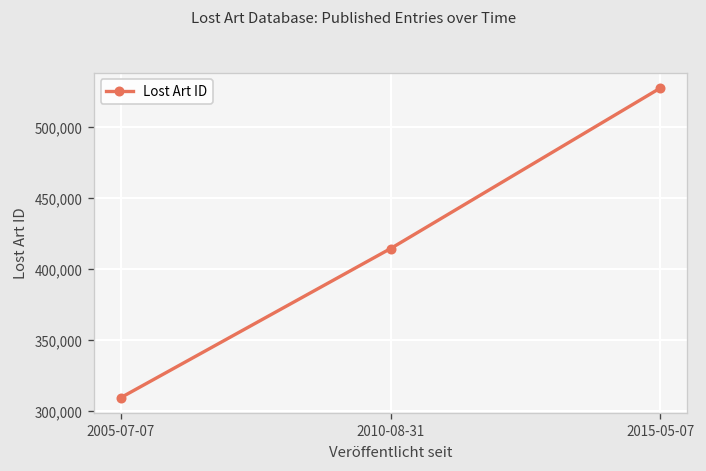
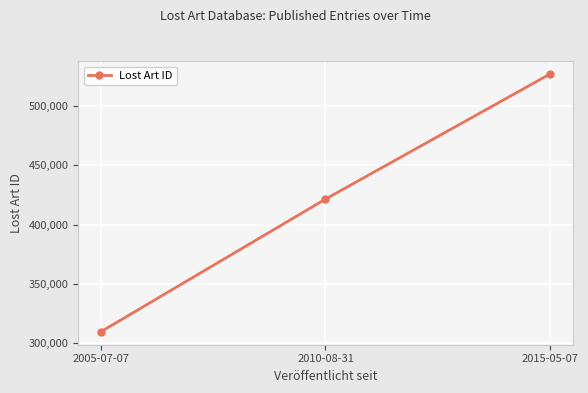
  {
    "2005-07-07": "309,000",
-   "2010-08-31": "414,000",
+   "2010-08-31": "421,000",
    "2015-05-07": "527,000"
  }
